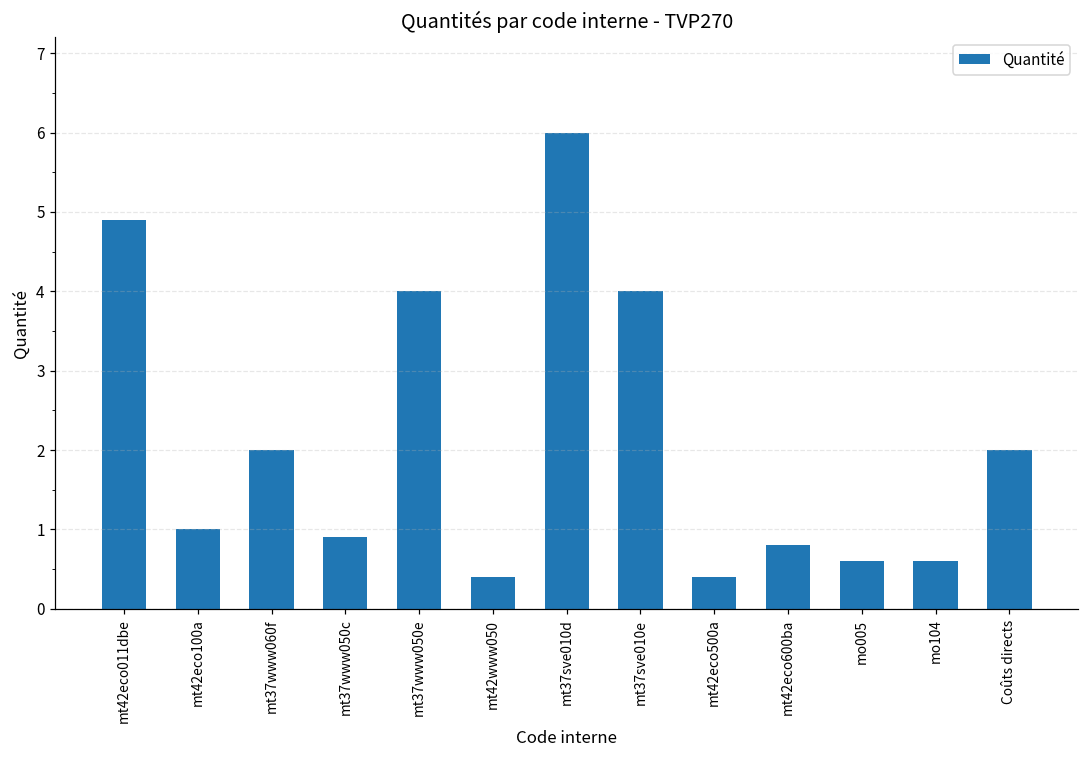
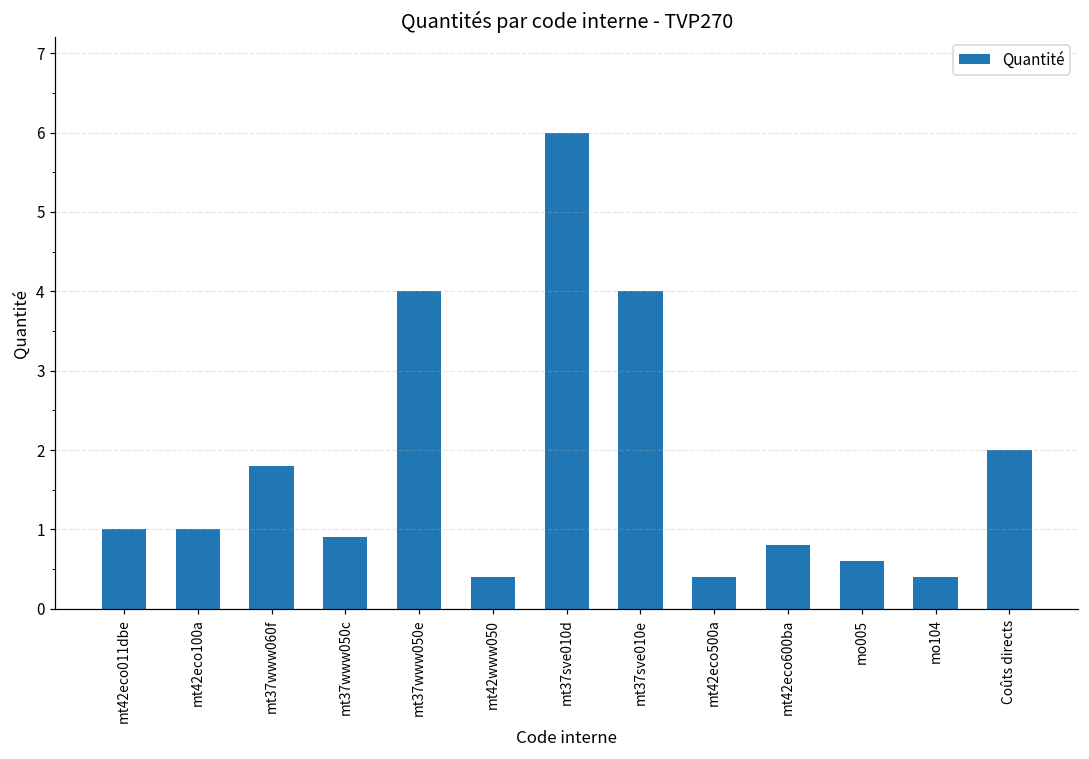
  {
-   "mt42eco011dbe": 4.9,
+   "mt42eco011dbe": 1.0,
    "mt42eco100a": 1.0,
-   "mt37www060f": 2.0,
+   "mt37www060f": 1.8,
    "mt37www050c": 0.9,
    "mt37www050e": 4.0,
    "mt42www050": 0.4,
    "mt37sve010d": 6.0,
    "mt37sve010e": 4.0,
    "mt42eco500a": 0.4,
    "mt42eco600ba": 0.8,
    "mo005": 0.6,
-   "mo104": 0.6,
+   "mo104": 0.4,
    "Coûts directs": 2.0
  }
